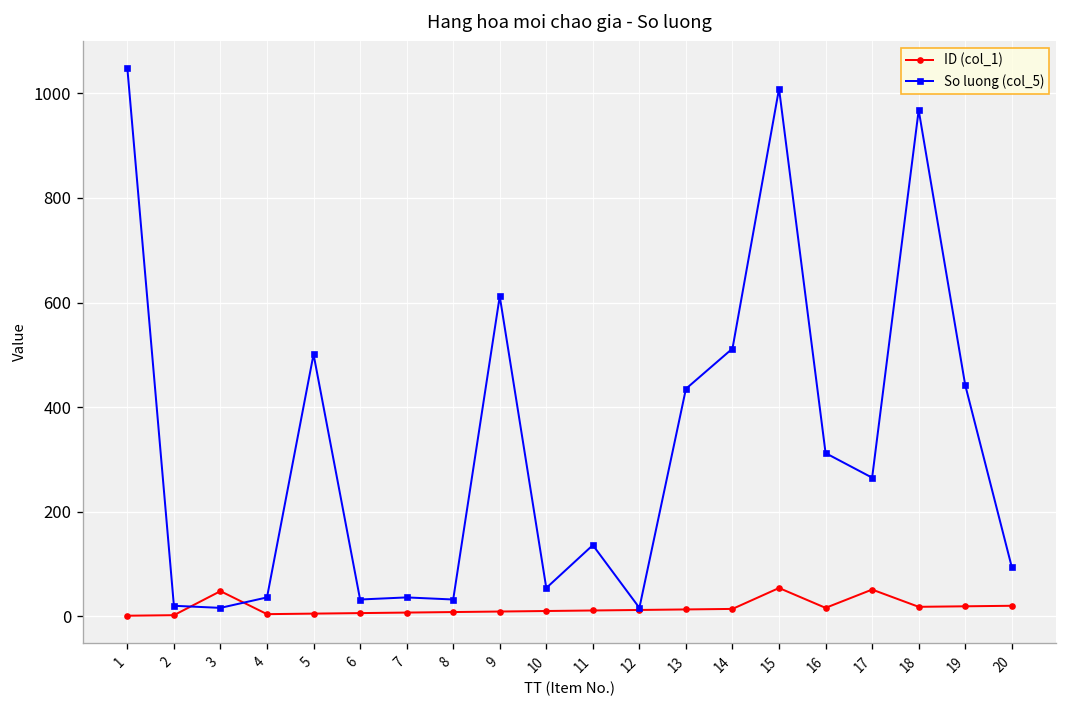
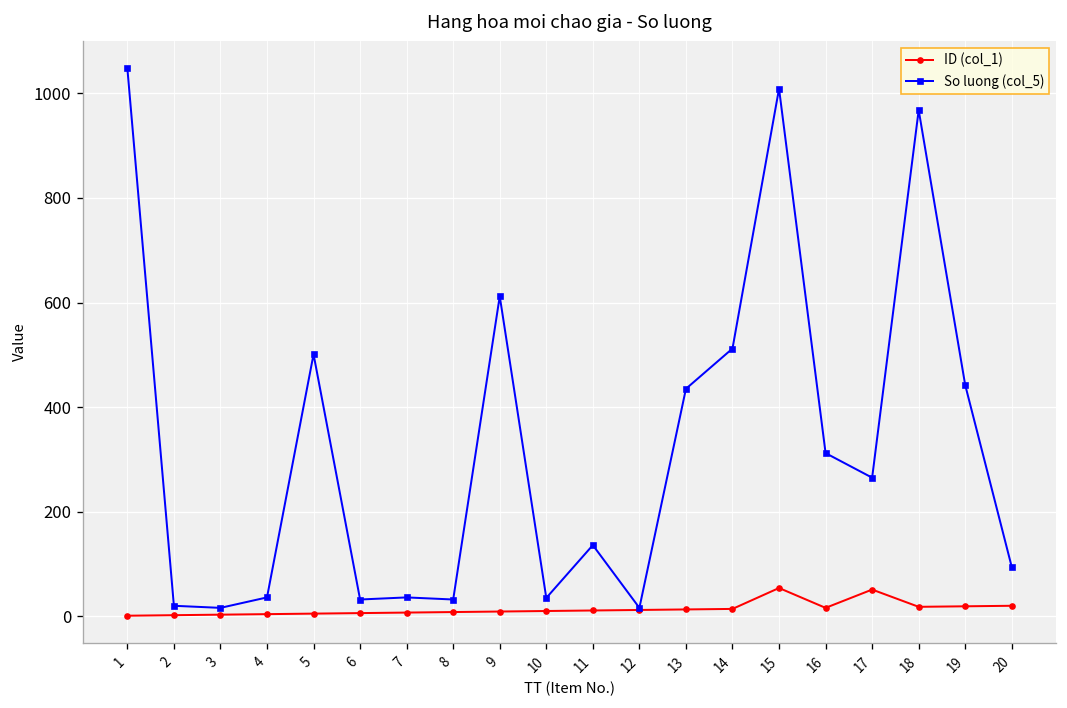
  {
    "ID (col_1)": {
      "1": 0,
      "2": 0,
-     "3": 50,
+     "3": 0,
      "4": 0,
      "5": 10,
      "6": 10,
      "7": 10,
      "8": 10,
      "9": 10,
      "10": 10,
      "11": 10,
      "13": 10,
      "14": 10,
      "15": 50,
      "16": 20,
      "17": 50,
      "18": 20,
      "19": 20,
      "20": 20
    },
    "So luong (col_5)": {
      "1": 1050,
      "2": 20,
      "3": 20,
      "4": 40,
      "5": 500,
      "6": 30,
      "7": 40,
      "8": 30,
      "9": 610,
-     "10": 50,
+     "10": 40,
      "11": 140,
      "13": 440,
      "14": 510,
      "15": 1010,
      "16": 310,
      "17": 270,
      "18": 970,
      "19": 440,
      "20": 90
    }
  }
